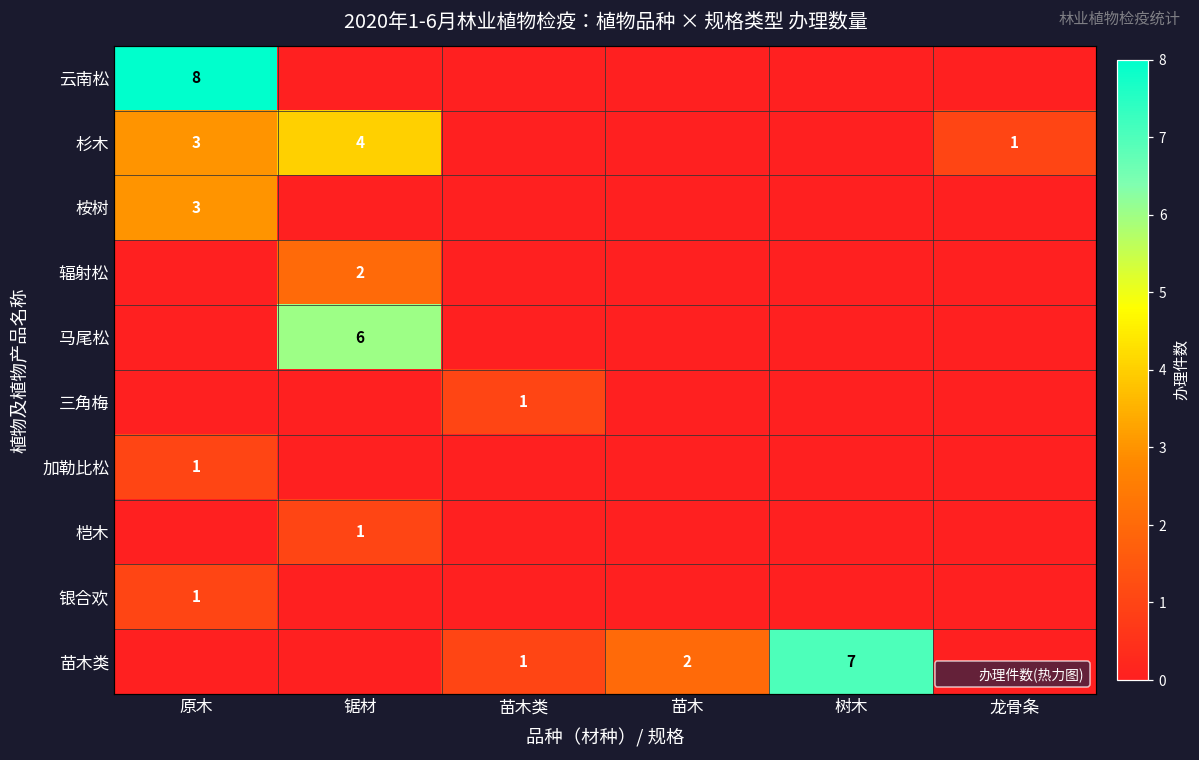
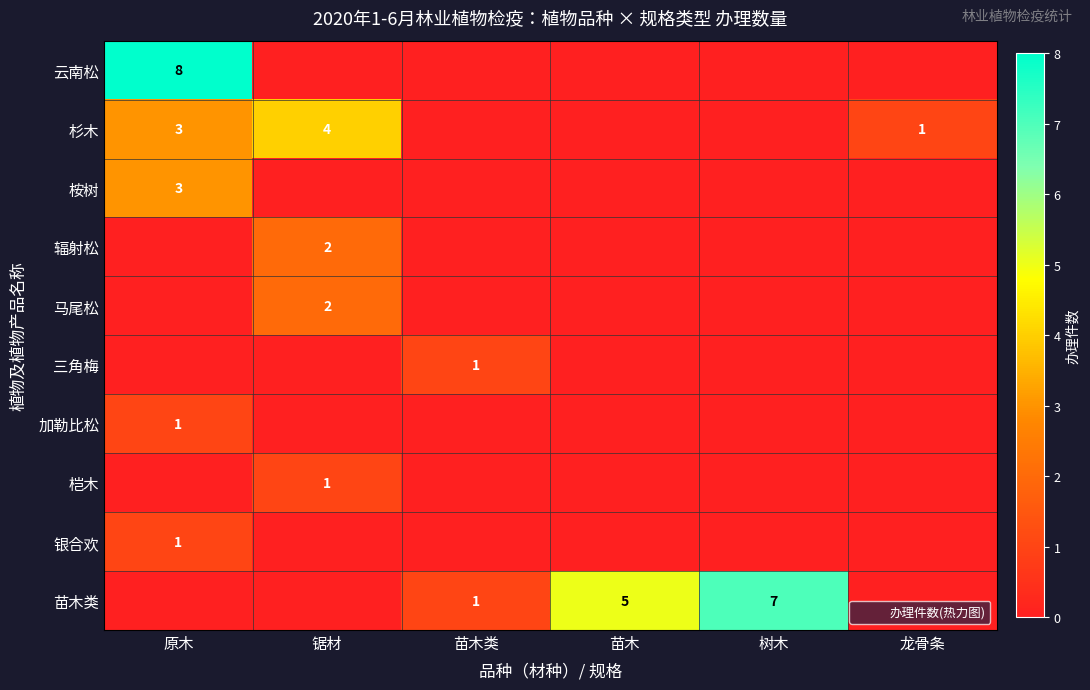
  {
    "云南松": {
      "原木": 8
    },
    "杉木": {
      "原木": 3,
      "锯材": 4,
      "龙骨条": 1
    },
    "桉树": {
      "原木": 3
    },
    "辐射松": {
      "锯材": 2
    },
    "马尾松": {
-     "锯材": 6
+     "锯材": 2
    },
    "三角梅": {
      "苗木类": 1
    },
    "加勒比松": {
      "原木": 1
    },
    "桤木": {
      "锯材": 1
    },
    "银合欢": {
      "原木": 1
    },
    "苗木类": {
      "苗木类": 1,
-     "苗木": 2,
+     "苗木": 5,
      "树木": 7
    }
  }
